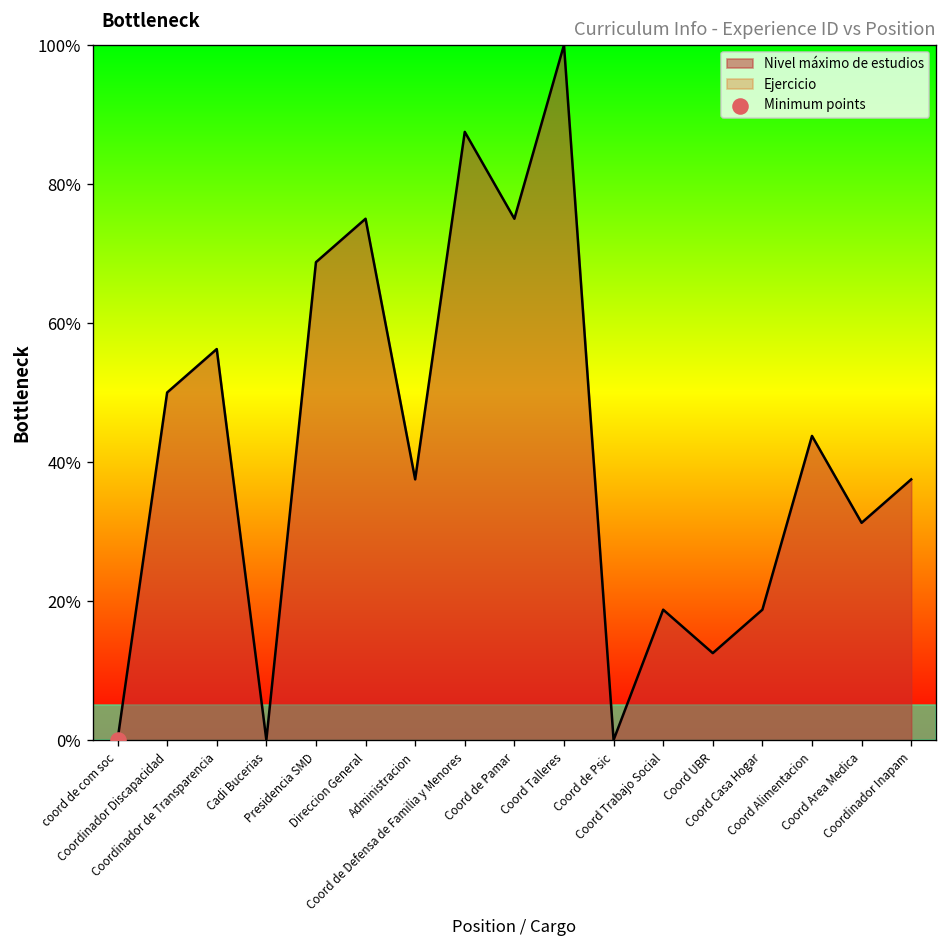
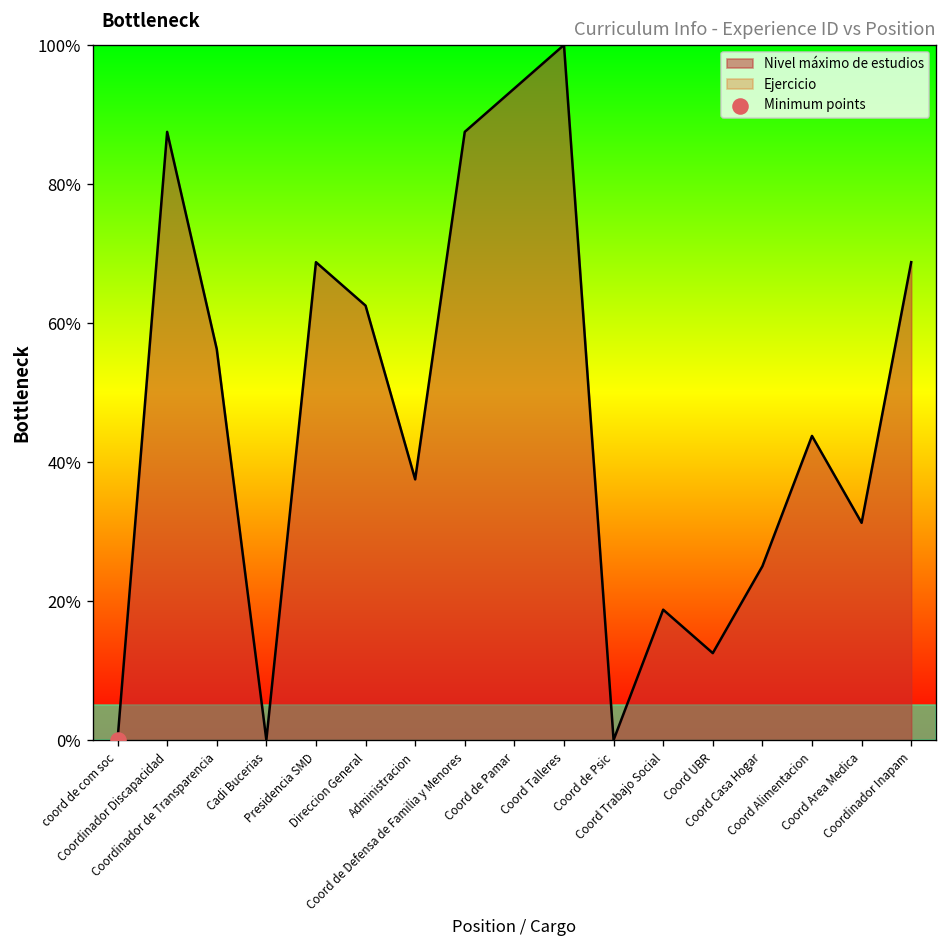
  {
    "Nivel máximo de estudios": {
-     "Coordinador Discapacidad": "50%",
+     "Coordinador Discapacidad": "88%",
      "Coordinador de Transparencia": "56%",
      "Presidencia SMD": "69%",
-     "Direccion General": "75%",
+     "Direccion General": "63%",
      "Administracion": "38%",
      "Coord de Defensa de Familia y Menores": "88%",
-     "Coord de Pamar": "75%",
+     "Coord de Pamar": "94%",
      "Coord Talleres": "100%",
      "Coord Trabajo Social": "19%",
      "Coord UBR": "13%",
-     "Coord Casa Hogar": "19%",
+     "Coord Casa Hogar": "25%",
      "Coord Alimentacion": "44%",
      "Coord Area Medica": "31%",
-     "Coordinador Inapam": "38%"
+     "Coordinador Inapam": "69%"
    }
  }
